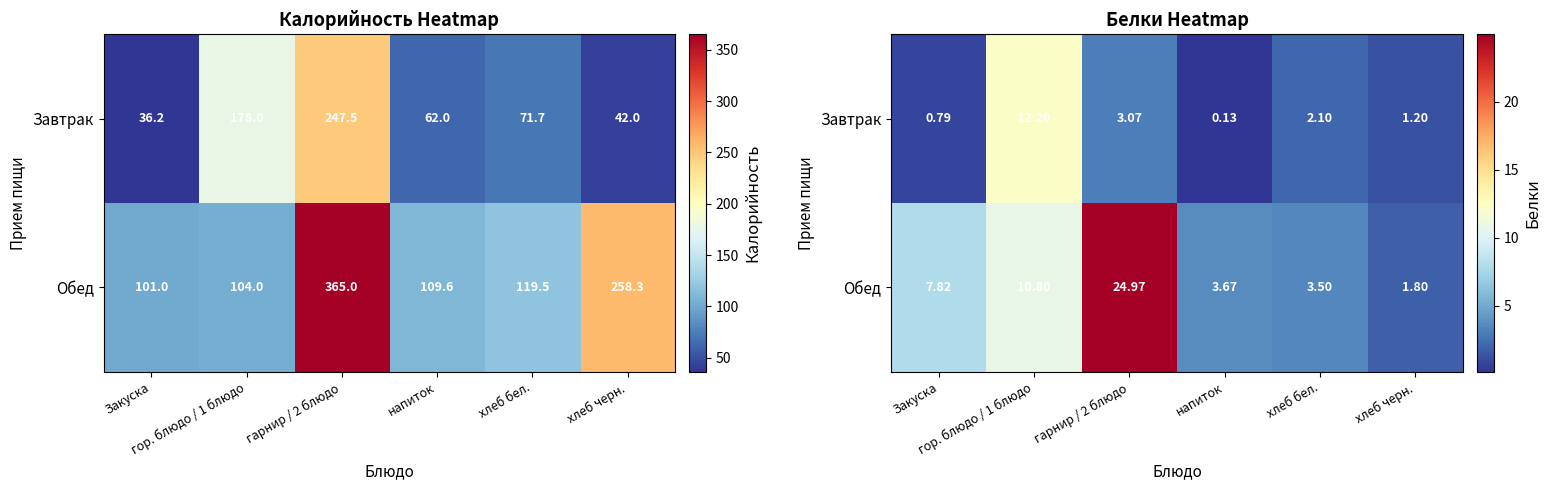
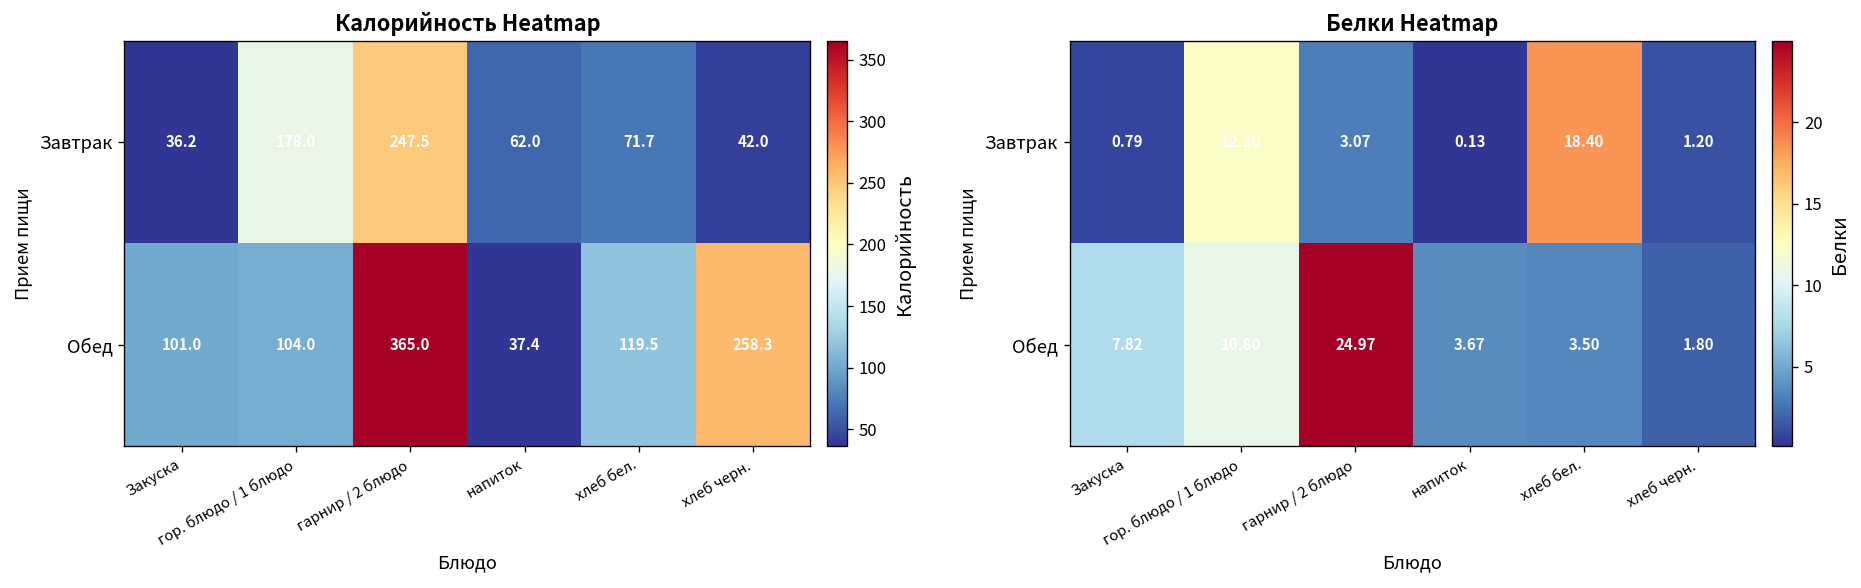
  {
    "Калорийность Heatmap": {
      "Завтрак": {
        "Закуска": 36.2,
        "гарнир / 2 блюдо": 247.5,
        "напиток": 62.0,
        "хлеб бел.": 71.7,
        "хлеб черн.": 42.0
      },
      "Обед": {
        "Закуска": 101.0,
        "гор. блюдо / 1 блюдо": 104.0,
        "гарнир / 2 блюдо": 365.0,
-       "напиток": 109.6,
+       "напиток": 37.4,
        "хлеб бел.": 119.5,
        "хлеб черн.": 258.3
      }
    },
    "Белки Heatmap": {
      "Завтрак": {
        "Закуска": 0.79,
        "гор. блюдо / 1 блюдо": 12.20,
        "гарнир / 2 блюдо": 3.07,
        "напиток": 0.13,
-       "хлеб бел.": 2.10,
+       "хлеб бел.": 18.40,
        "хлеб черн.": 1.20
      },
      "Обед": {
        "Закуска": 7.82,
        "гарнир / 2 блюдо": 24.97,
        "напиток": 3.67,
        "хлеб бел.": 3.50,
        "хлеб черн.": 1.80
      }
    }
  }
